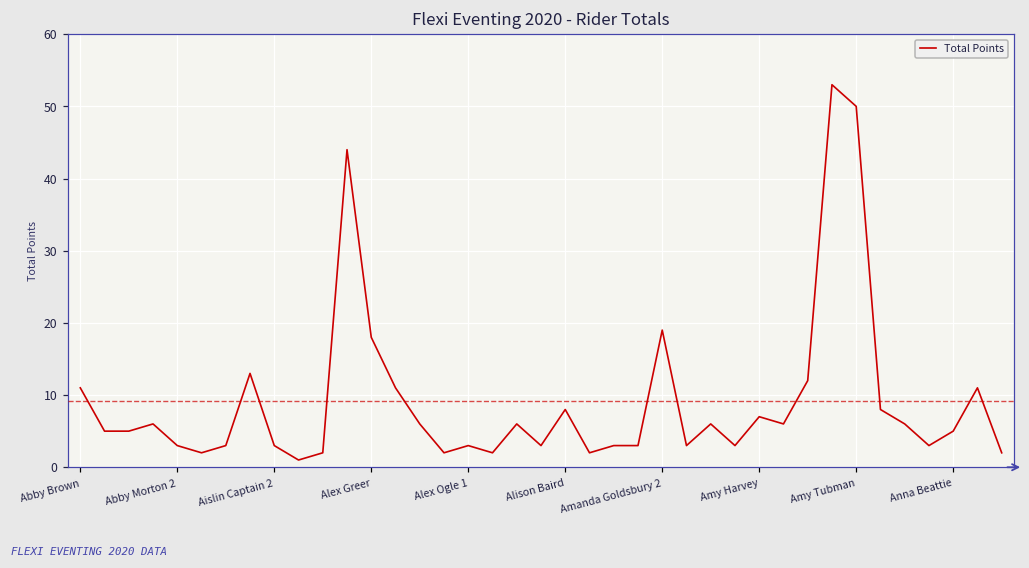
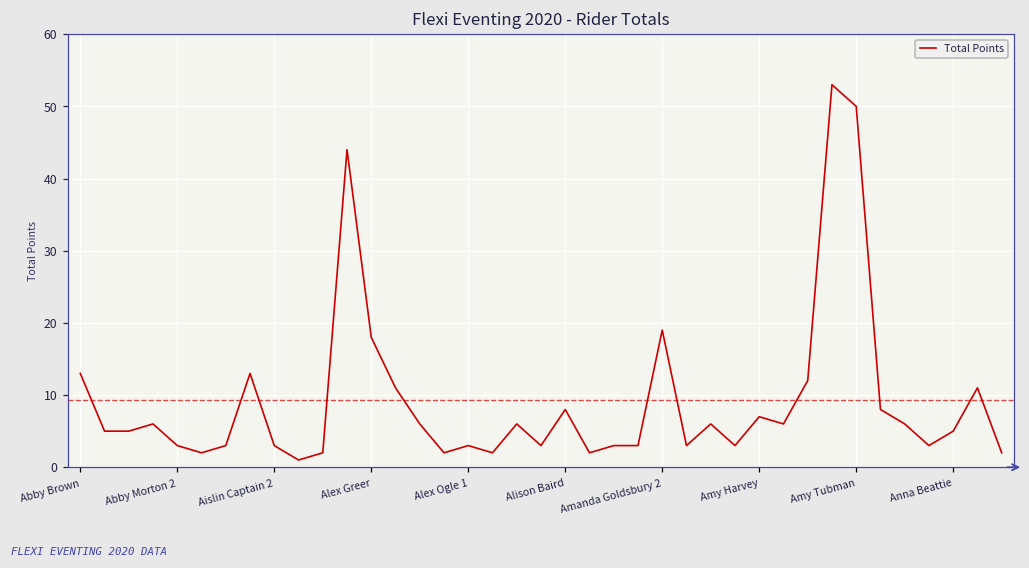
  {
-   "Abby Brown": 11,
+   "Abby Brown": 13,
    "Abby Morton 2": 3,
    "Aislin Captain 2": 3,
    "Alex Greer": 18,
    "Alex Ogle 1": 3,
    "Alison Baird": 8,
    "Amanda Goldsbury 2": 19,
    "Amy Harvey": 7,
    "Amy Tubman": 50,
    "Anna Beattie": 5
  }
